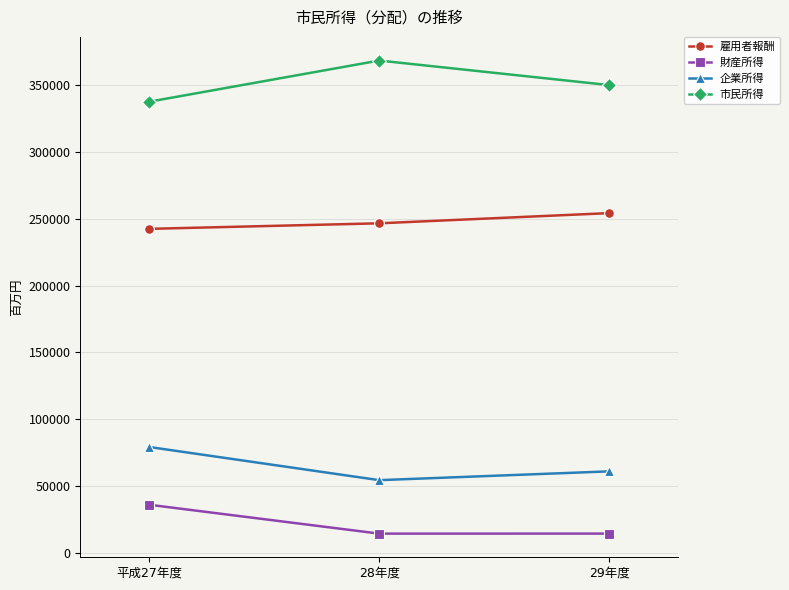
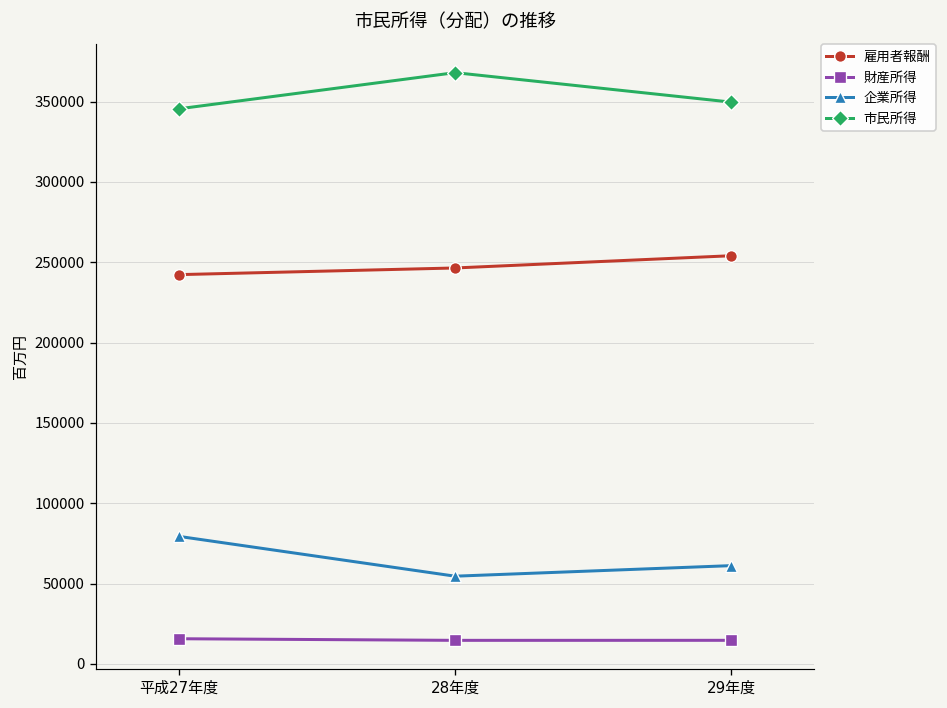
  {
    "雇用者報酬": {
      "平成27年度": 242000,
      "28年度": 246000,
      "29年度": 254000
    },
    "財産所得": {
-     "平成27年度": 36000,
+     "平成27年度": 16000,
      "28年度": 15000,
      "29年度": 15000
    },
    "企業所得": {
      "平成27年度": 79000,
      "28年度": 55000,
      "29年度": 61000
    },
    "市民所得": {
-     "平成27年度": 337000,
+     "平成27年度": 346000,
      "28年度": 368000,
      "29年度": 350000
    }
  }
